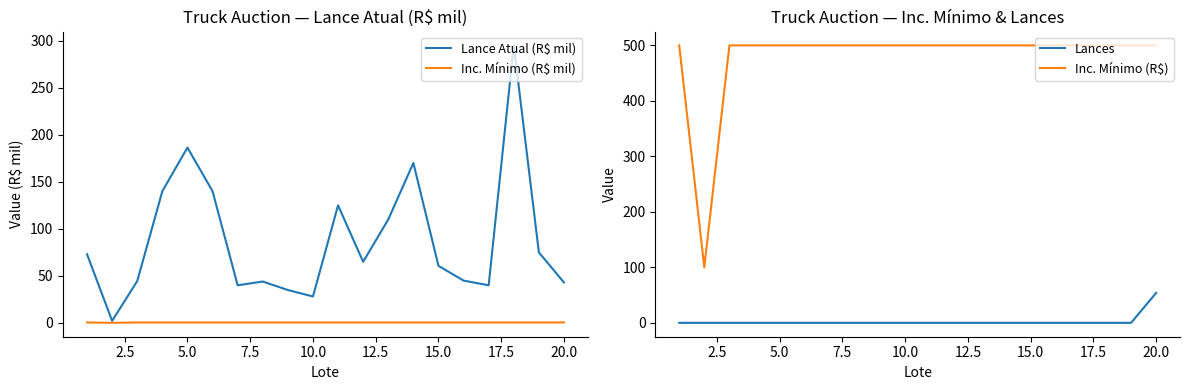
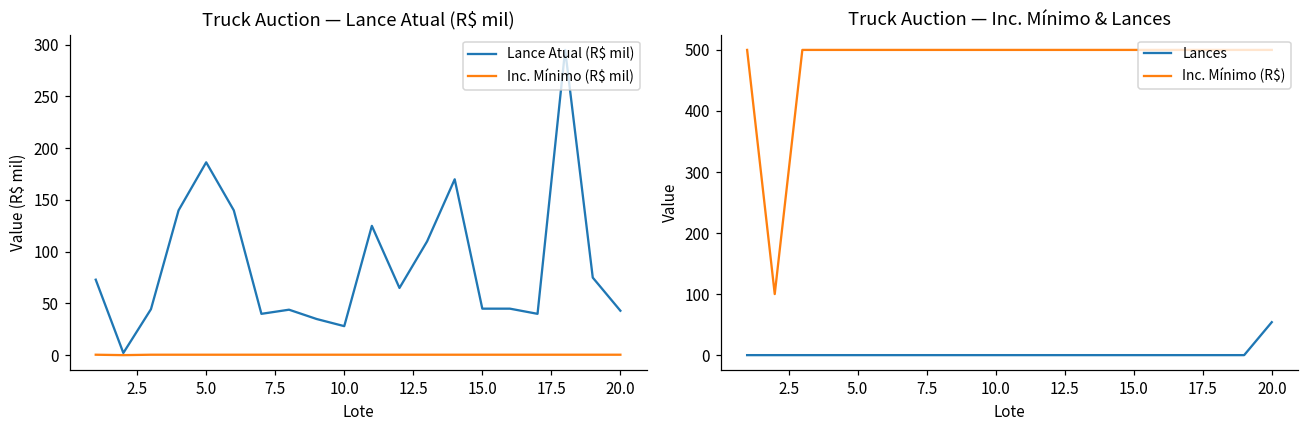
  {
    "Truck Auction — Lance Atual (R$ mil)": {
      "Lance Atual (R$ mil)": {
        "5.0": 190,
        "10.0": 30,
-       "15.0": 60,
+       "15.0": 50,
        "20.0": 40
      },
      "Inc. Mínimo (R$ mil)": {
        "5.0": 0,
        "10.0": 0,
        "15.0": 0,
        "20.0": 0
      }
    },
    "Truck Auction — Inc. Mínimo & Lances": {
      "Lances": {
        "5.0": 0,
        "10.0": 0,
        "15.0": 0,
        "20.0": 50
      },
      "Inc. Mínimo (R$)": {
        "5.0": 500,
        "10.0": 500,
        "15.0": 500
      }
    }
  }
